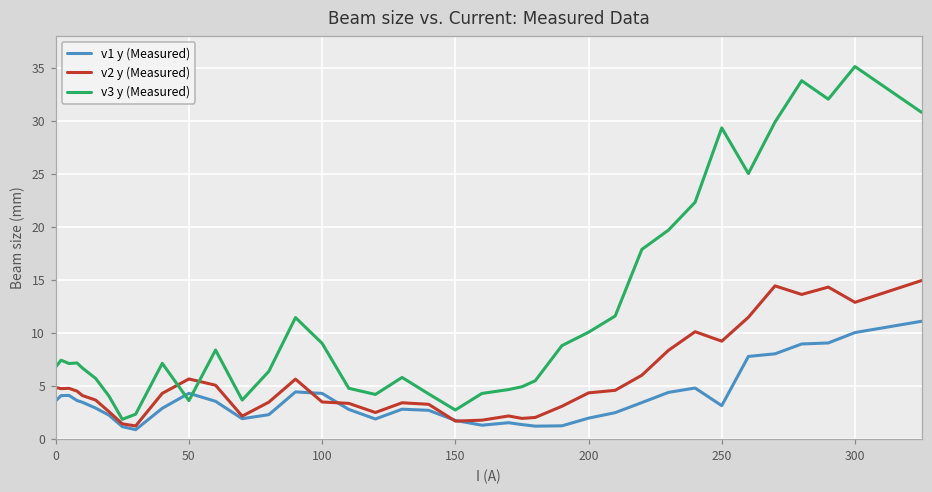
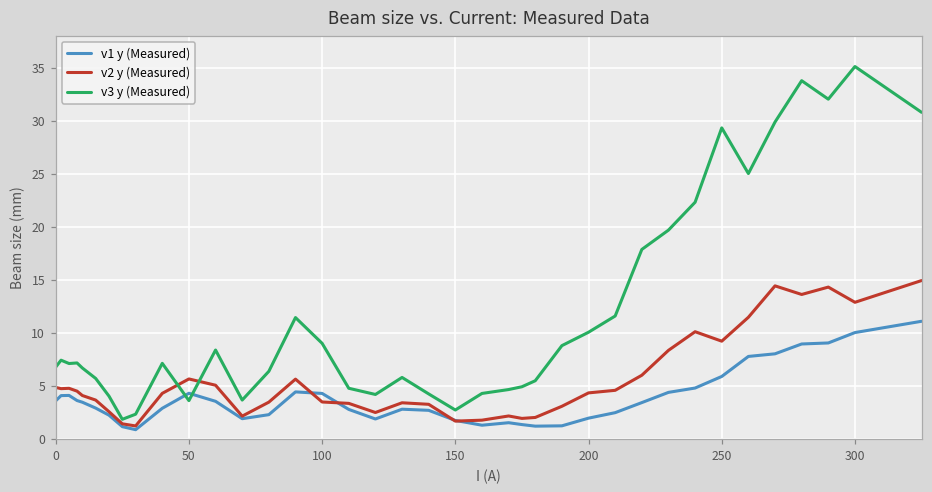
  {
    "v1 y (Measured)": {
      "0": 4,
      "50": 4,
      "100": 4,
      "200": 2,
-     "250": 3,
+     "250": 6,
      "300": 10
    },
    "v2 y (Measured)": {
      "0": 5,
      "50": 6,
      "100": 3,
      "200": 4,
      "250": 9,
      "300": 13
    },
    "v3 y (Measured)": {
      "0": 7,
      "50": 4,
      "100": 9,
      "150": 3,
      "200": 10,
      "250": 29,
      "300": 35
    }
  }
